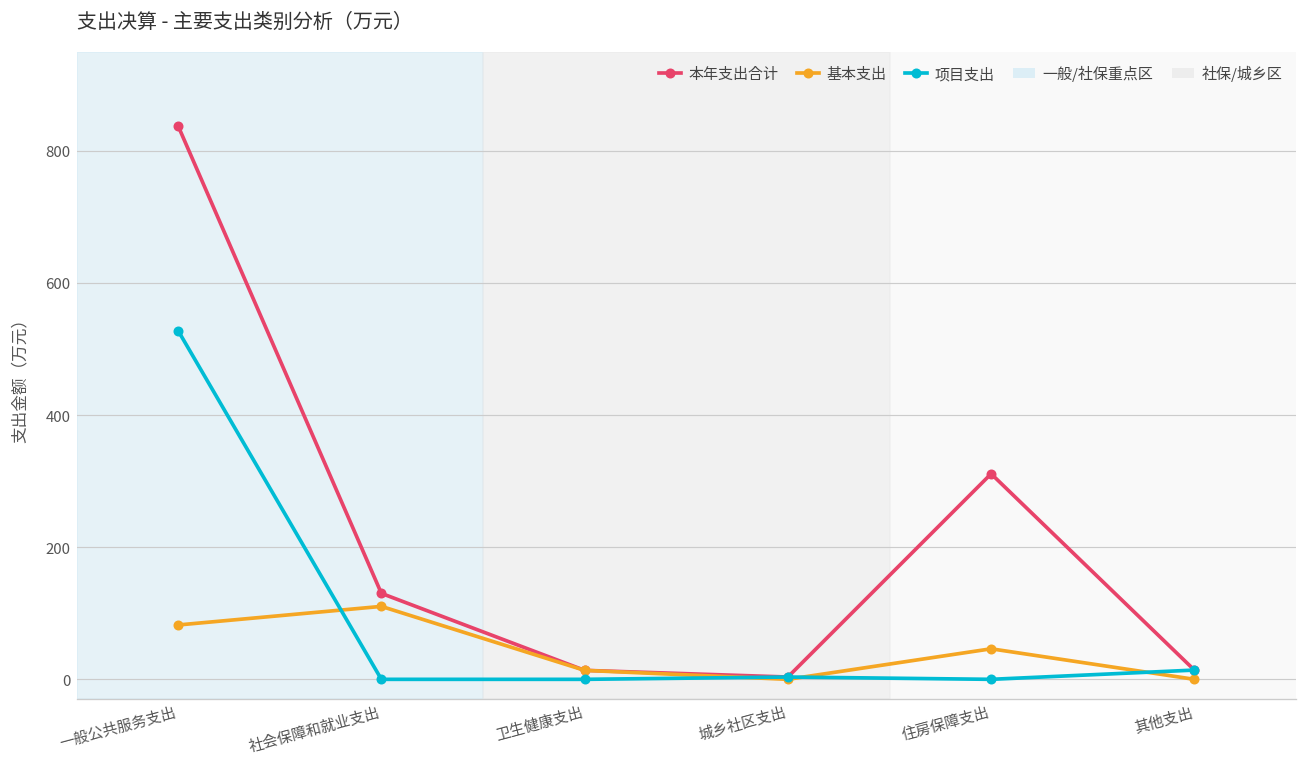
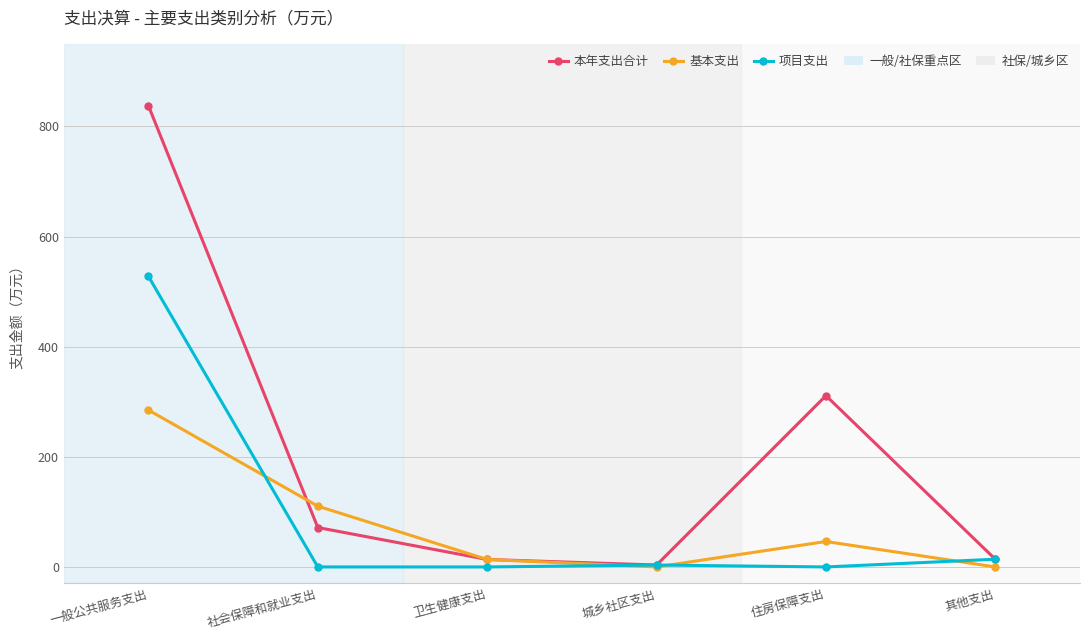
  {
    "本年支出合计": {
      "一般公共服务支出": 840,
-     "社会保障和就业支出": 130,
+     "社会保障和就业支出": 70,
      "住房保障支出": 310
    },
    "基本支出": {
-     "一般公共服务支出": 80,
+     "一般公共服务支出": 280,
      "社会保障和就业支出": 110,
      "住房保障支出": 50,
      "其他支出": 0
    },
    "项目支出": {
      "一般公共服务支出": 530,
      "社会保障和就业支出": 0,
      "卫生健康支出": 0,
      "住房保障支出": 0
    }
  }
